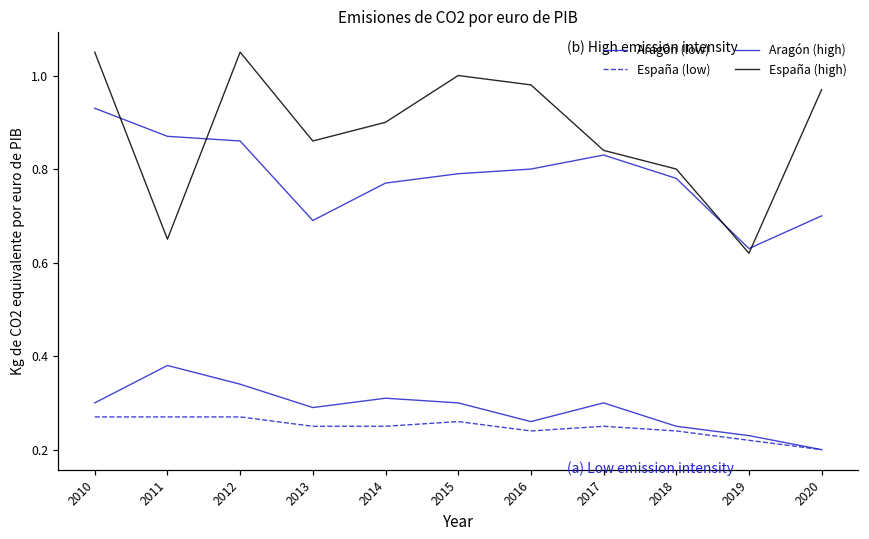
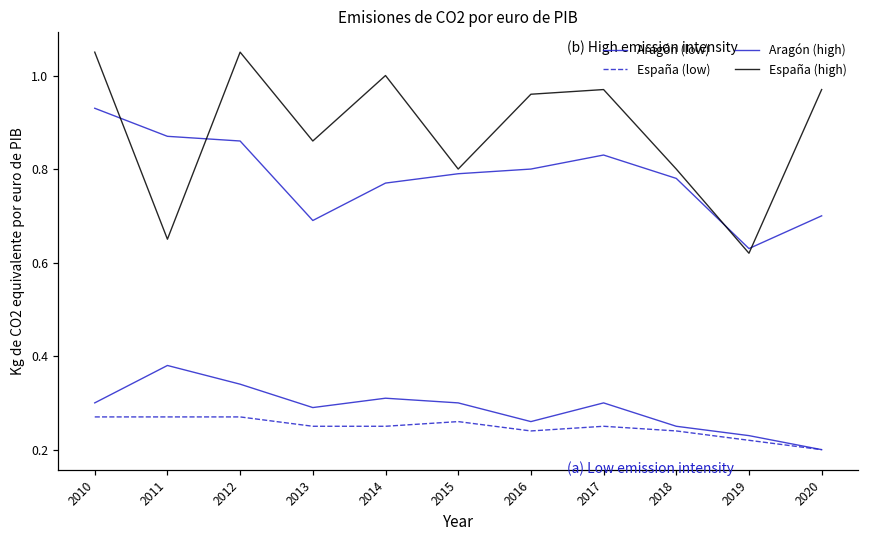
  {
    "España (high)": {
      "2010": 1.05,
      "2011": 0.65,
      "2012": 1.05,
      "2013": 0.86,
-     "2014": 0.90,
-     "2015": 1.00,
-     "2016": 0.98,
-     "2017": 0.84,
+     "2014": 1.00,
+     "2015": 0.80,
+     "2016": 0.96,
+     "2017": 0.97,
      "2018": 0.80,
      "2019": 0.62,
      "2020": 0.97
    }
  }
